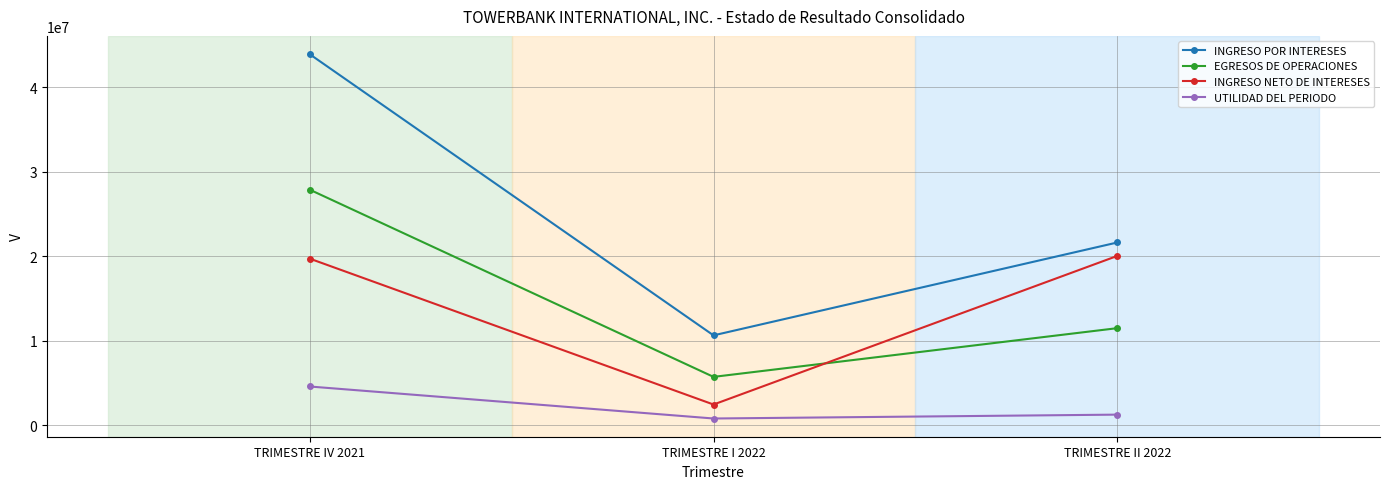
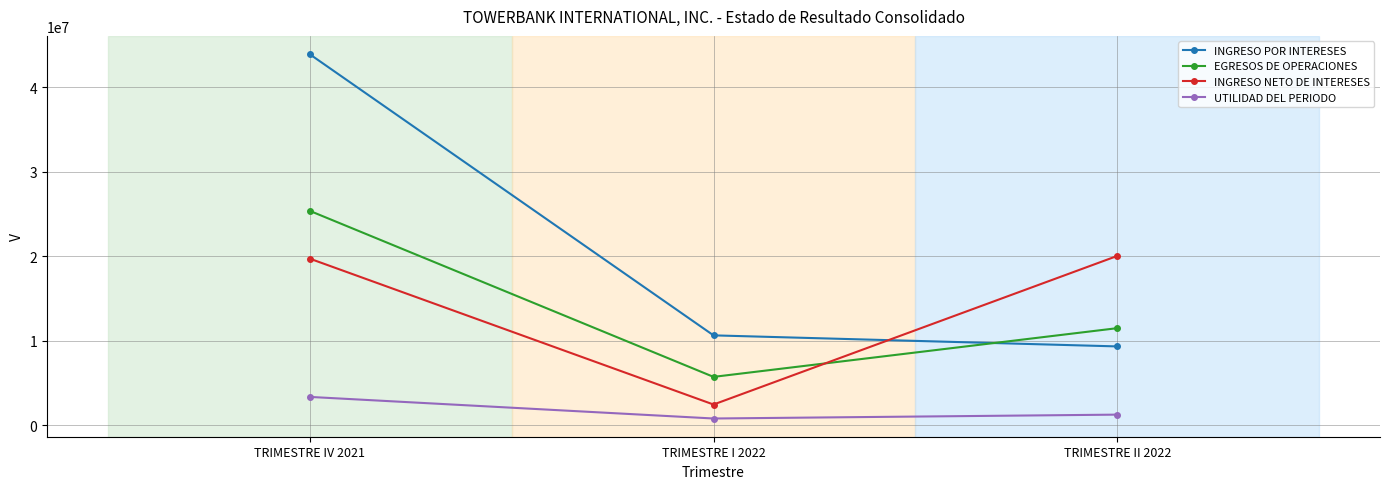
  {
    "INGRESO POR INTERESES": {
      "TRIMESTRE IV 2021": 44000000,
      "TRIMESTRE I 2022": 11000000,
-     "TRIMESTRE II 2022": 22000000
+     "TRIMESTRE II 2022": 9000000
    },
    "EGRESOS DE OPERACIONES": {
-     "TRIMESTRE IV 2021": 28000000,
+     "TRIMESTRE IV 2021": 25000000,
      "TRIMESTRE I 2022": 6000000,
      "TRIMESTRE II 2022": 11000000
    },
    "INGRESO NETO DE INTERESES": {
      "TRIMESTRE IV 2021": 20000000,
      "TRIMESTRE I 2022": 2000000,
      "TRIMESTRE II 2022": 20000000
    },
    "UTILIDAD DEL PERIODO": {
-     "TRIMESTRE IV 2021": 5000000,
+     "TRIMESTRE IV 2021": 3000000,
      "TRIMESTRE I 2022": 1000000,
      "TRIMESTRE II 2022": 1000000
    }
  }
